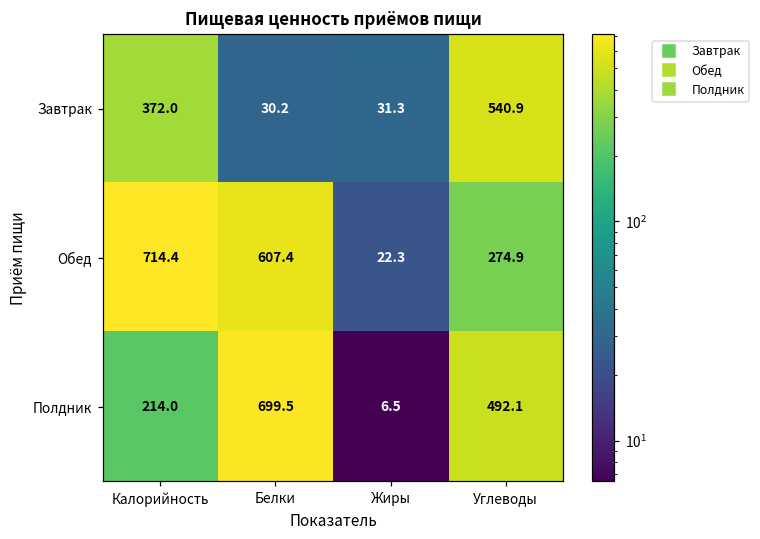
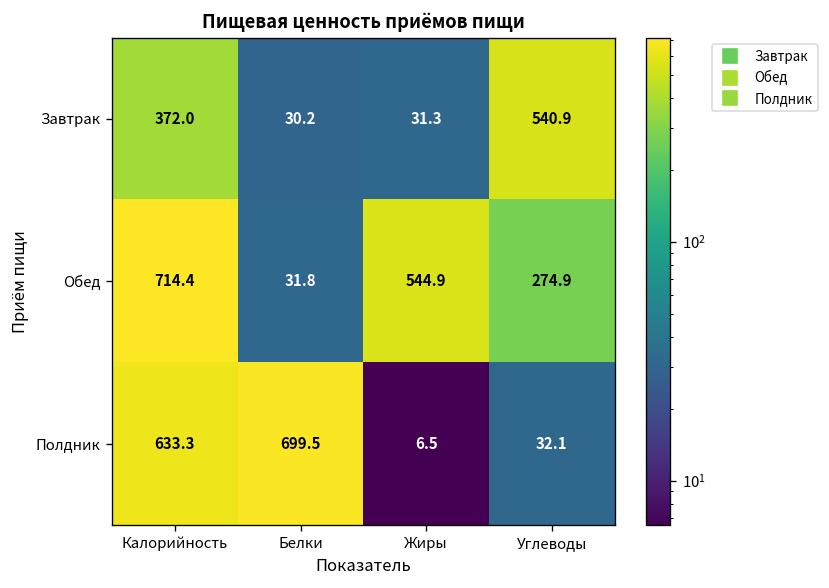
  {
    "Завтрак": {
      "Калорийность": 372.0,
      "Белки": 30.2,
      "Жиры": 31.3,
      "Углеводы": 540.9
    },
    "Обед": {
      "Калорийность": 714.4,
-     "Белки": 607.4,
-     "Жиры": 22.3,
+     "Белки": 31.8,
+     "Жиры": 544.9,
      "Углеводы": 274.9
    },
    "Полдник": {
-     "Калорийность": 214.0,
+     "Калорийность": 633.3,
      "Белки": 699.5,
      "Жиры": 6.5,
-     "Углеводы": 492.1
+     "Углеводы": 32.1
    }
  }
